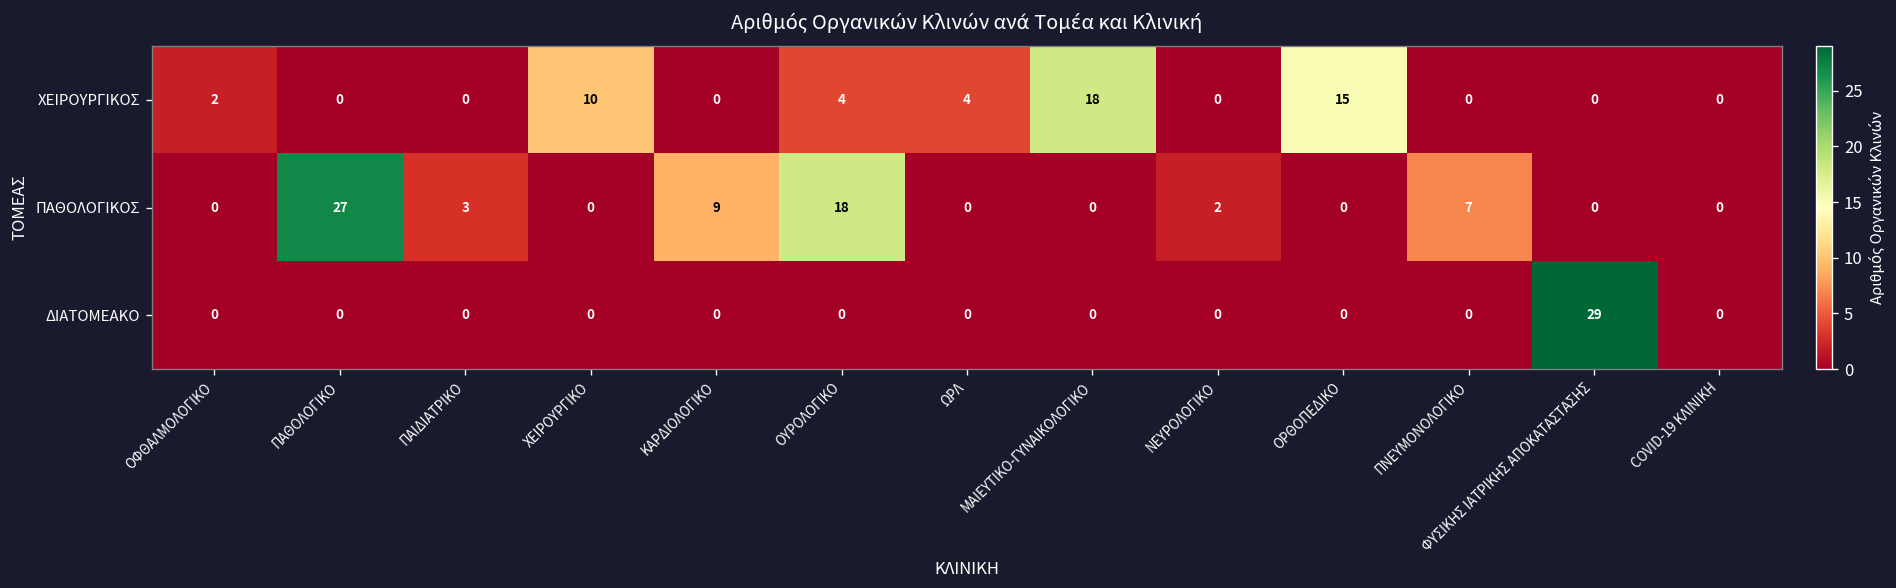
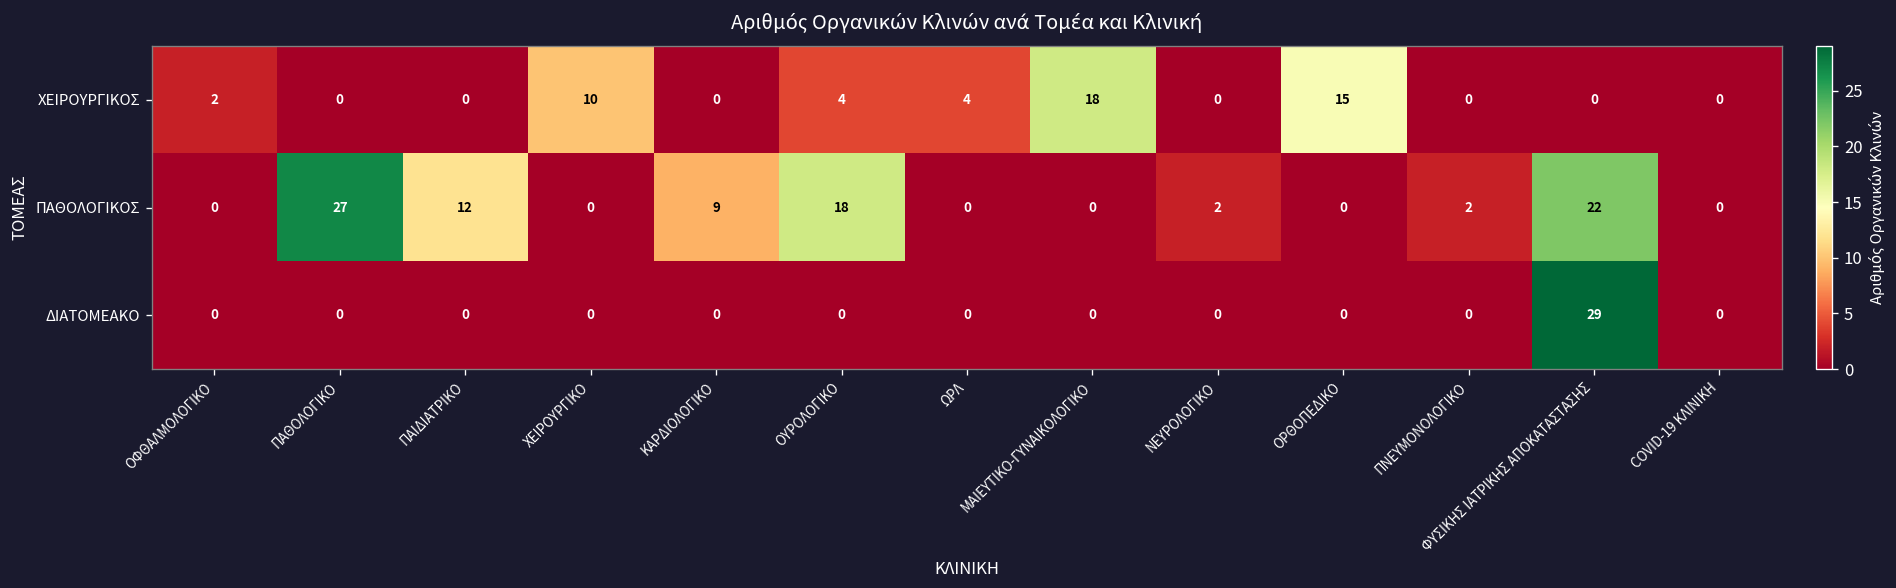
  {
    "ΧΕΙΡΟΥΡΓΙΚΟΣ": {
      "ΟΦΘΑΛΜΟΛΟΓΙΚΟ": 2,
      "ΠΑΘΟΛΟΓΙΚΟ": 0,
      "ΠΑΙΔΙΑΤΡΙΚΟ": 0,
      "ΧΕΙΡΟΥΡΓΙΚΟ": 10,
      "ΚΑΡΔΙΟΛΟΓΙΚΟ": 0,
      "ΟΥΡΟΛΟΓΙΚΟ": 4,
      "ΩΡΛ": 4,
      "ΜΑΙΕΥΤΙΚΟ-ΓΥΝΑΙΚΟΛΟΓΙΚΟ": 18,
      "ΝΕΥΡΟΛΟΓΙΚΟ": 0,
      "ΟΡΘΟΠΕΔΙΚΟ": 15,
      "ΠΝΕΥΜΟΝΟΛΟΓΙΚΟ": 0,
      "ΦΥΣΙΚΗΣ ΙΑΤΡΙΚΗΣ ΑΠΟΚΑΤΑΣΤΑΣΗΣ": 0,
      "COVID-19 ΚΛΙΝΙΚΗ": 0
    },
    "ΠΑΘΟΛΟΓΙΚΟΣ": {
      "ΟΦΘΑΛΜΟΛΟΓΙΚΟ": 0,
      "ΠΑΘΟΛΟΓΙΚΟ": 27,
-     "ΠΑΙΔΙΑΤΡΙΚΟ": 3,
+     "ΠΑΙΔΙΑΤΡΙΚΟ": 12,
      "ΧΕΙΡΟΥΡΓΙΚΟ": 0,
      "ΚΑΡΔΙΟΛΟΓΙΚΟ": 9,
      "ΟΥΡΟΛΟΓΙΚΟ": 18,
      "ΩΡΛ": 0,
      "ΜΑΙΕΥΤΙΚΟ-ΓΥΝΑΙΚΟΛΟΓΙΚΟ": 0,
      "ΝΕΥΡΟΛΟΓΙΚΟ": 2,
      "ΟΡΘΟΠΕΔΙΚΟ": 0,
-     "ΠΝΕΥΜΟΝΟΛΟΓΙΚΟ": 7,
-     "ΦΥΣΙΚΗΣ ΙΑΤΡΙΚΗΣ ΑΠΟΚΑΤΑΣΤΑΣΗΣ": 0,
+     "ΠΝΕΥΜΟΝΟΛΟΓΙΚΟ": 2,
+     "ΦΥΣΙΚΗΣ ΙΑΤΡΙΚΗΣ ΑΠΟΚΑΤΑΣΤΑΣΗΣ": 22,
      "COVID-19 ΚΛΙΝΙΚΗ": 0
    },
    "ΔΙΑΤΟΜΕΑΚΟ": {
      "ΟΦΘΑΛΜΟΛΟΓΙΚΟ": 0,
      "ΠΑΘΟΛΟΓΙΚΟ": 0,
      "ΠΑΙΔΙΑΤΡΙΚΟ": 0,
      "ΧΕΙΡΟΥΡΓΙΚΟ": 0,
      "ΚΑΡΔΙΟΛΟΓΙΚΟ": 0,
      "ΟΥΡΟΛΟΓΙΚΟ": 0,
      "ΩΡΛ": 0,
      "ΜΑΙΕΥΤΙΚΟ-ΓΥΝΑΙΚΟΛΟΓΙΚΟ": 0,
      "ΝΕΥΡΟΛΟΓΙΚΟ": 0,
      "ΟΡΘΟΠΕΔΙΚΟ": 0,
      "ΠΝΕΥΜΟΝΟΛΟΓΙΚΟ": 0,
      "ΦΥΣΙΚΗΣ ΙΑΤΡΙΚΗΣ ΑΠΟΚΑΤΑΣΤΑΣΗΣ": 29,
      "COVID-19 ΚΛΙΝΙΚΗ": 0
    }
  }
